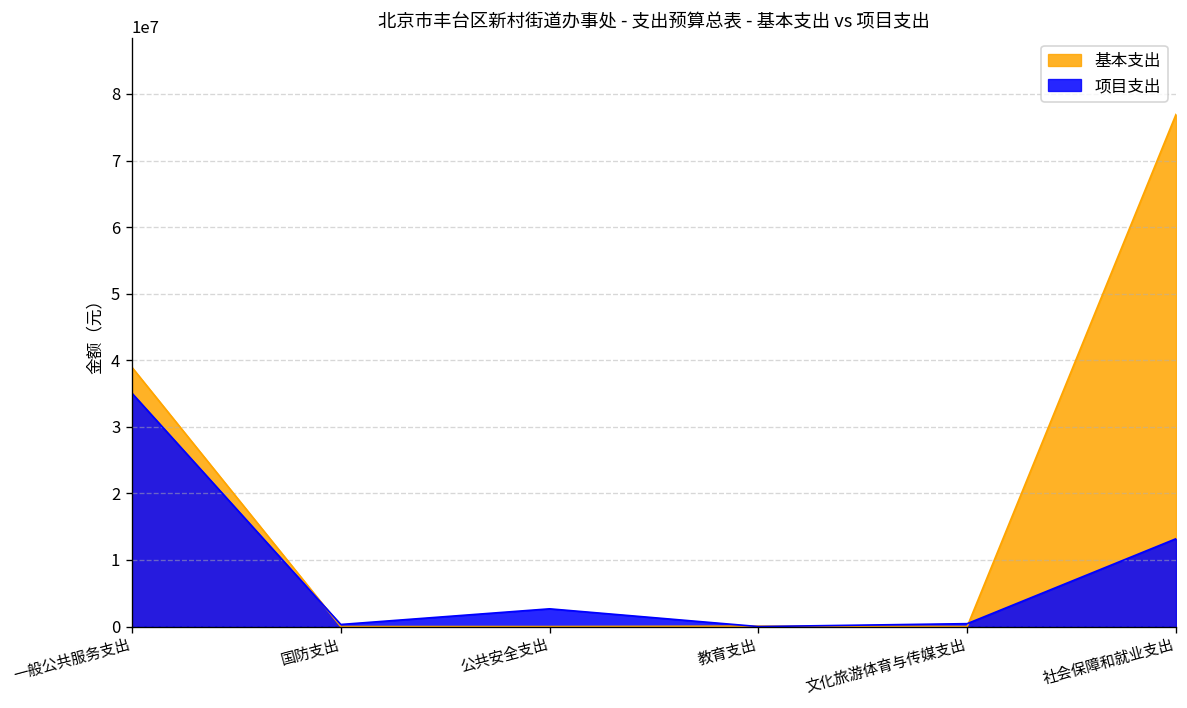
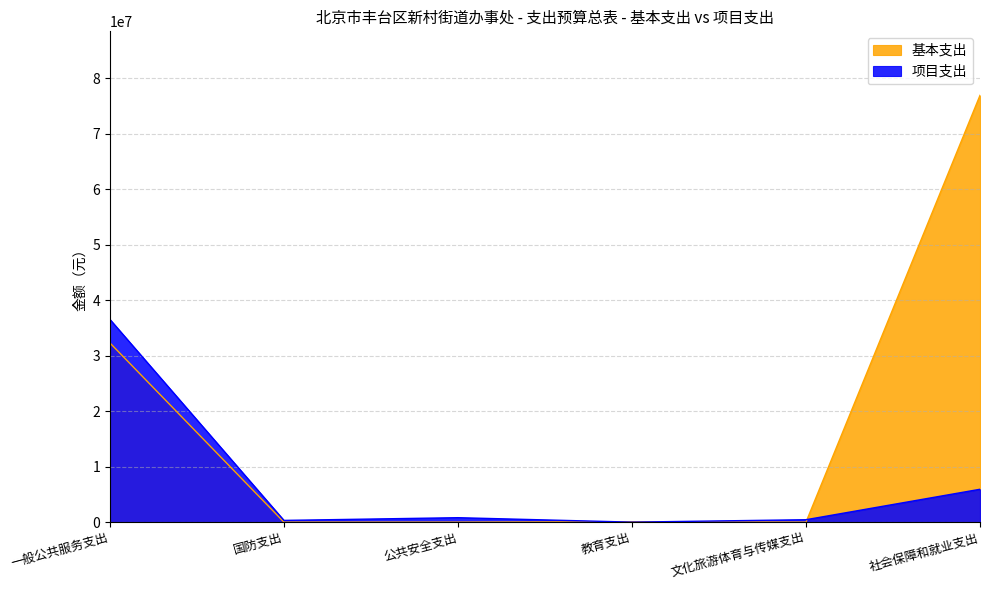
  {
    "基本支出": {
-     "一般公共服务支出": 39000000,
+     "一般公共服务支出": 32000000,
      "公共安全支出": 0,
      "社会保障和就业支出": 77000000
    },
    "项目支出": {
-     "一般公共服务支出": 35000000,
-     "公共安全支出": 3000000,
-     "社会保障和就业支出": 13000000
+     "一般公共服务支出": 37000000,
+     "公共安全支出": 1000000,
+     "社会保障和就业支出": 6000000
    }
  }
